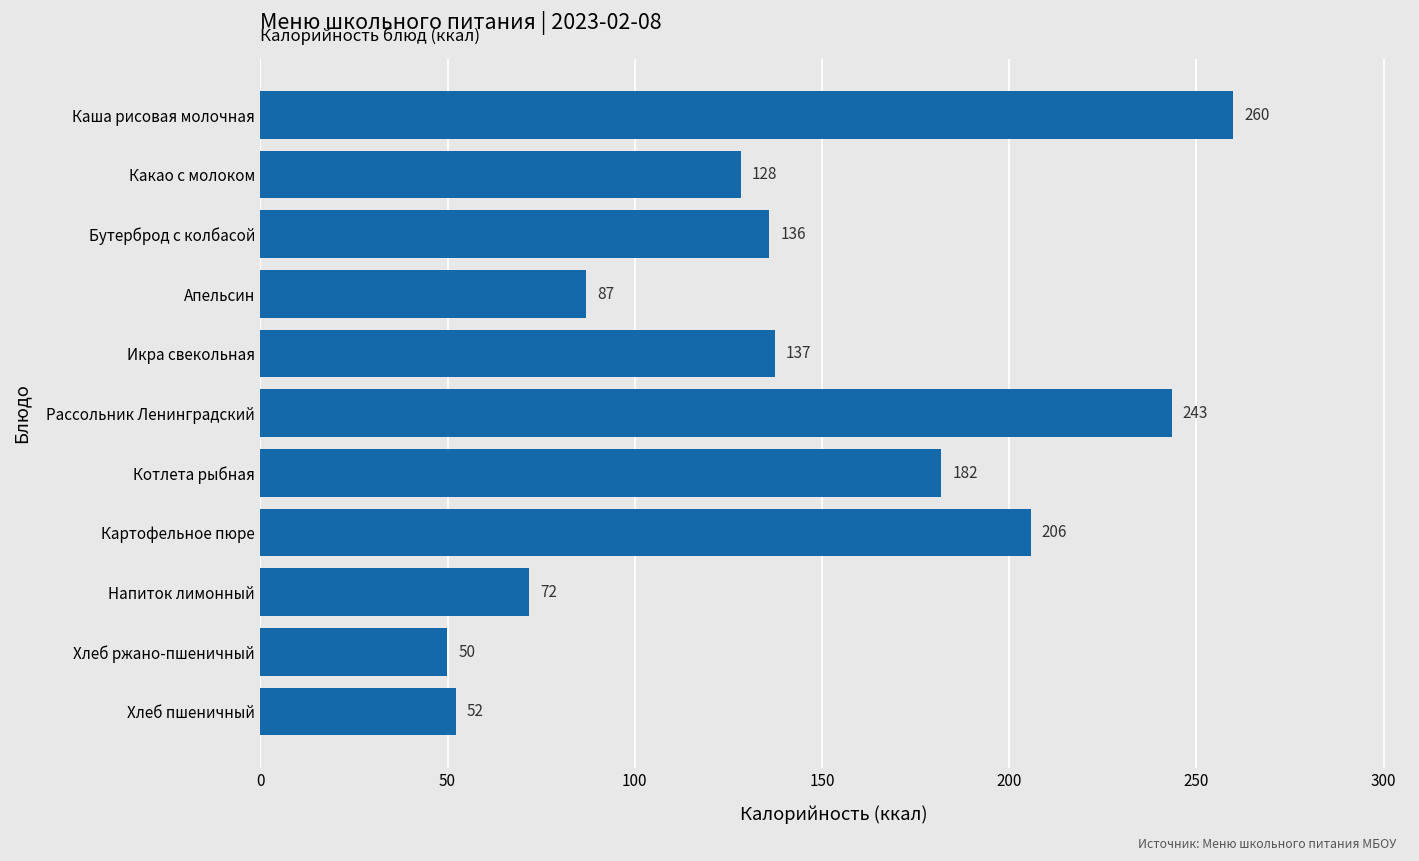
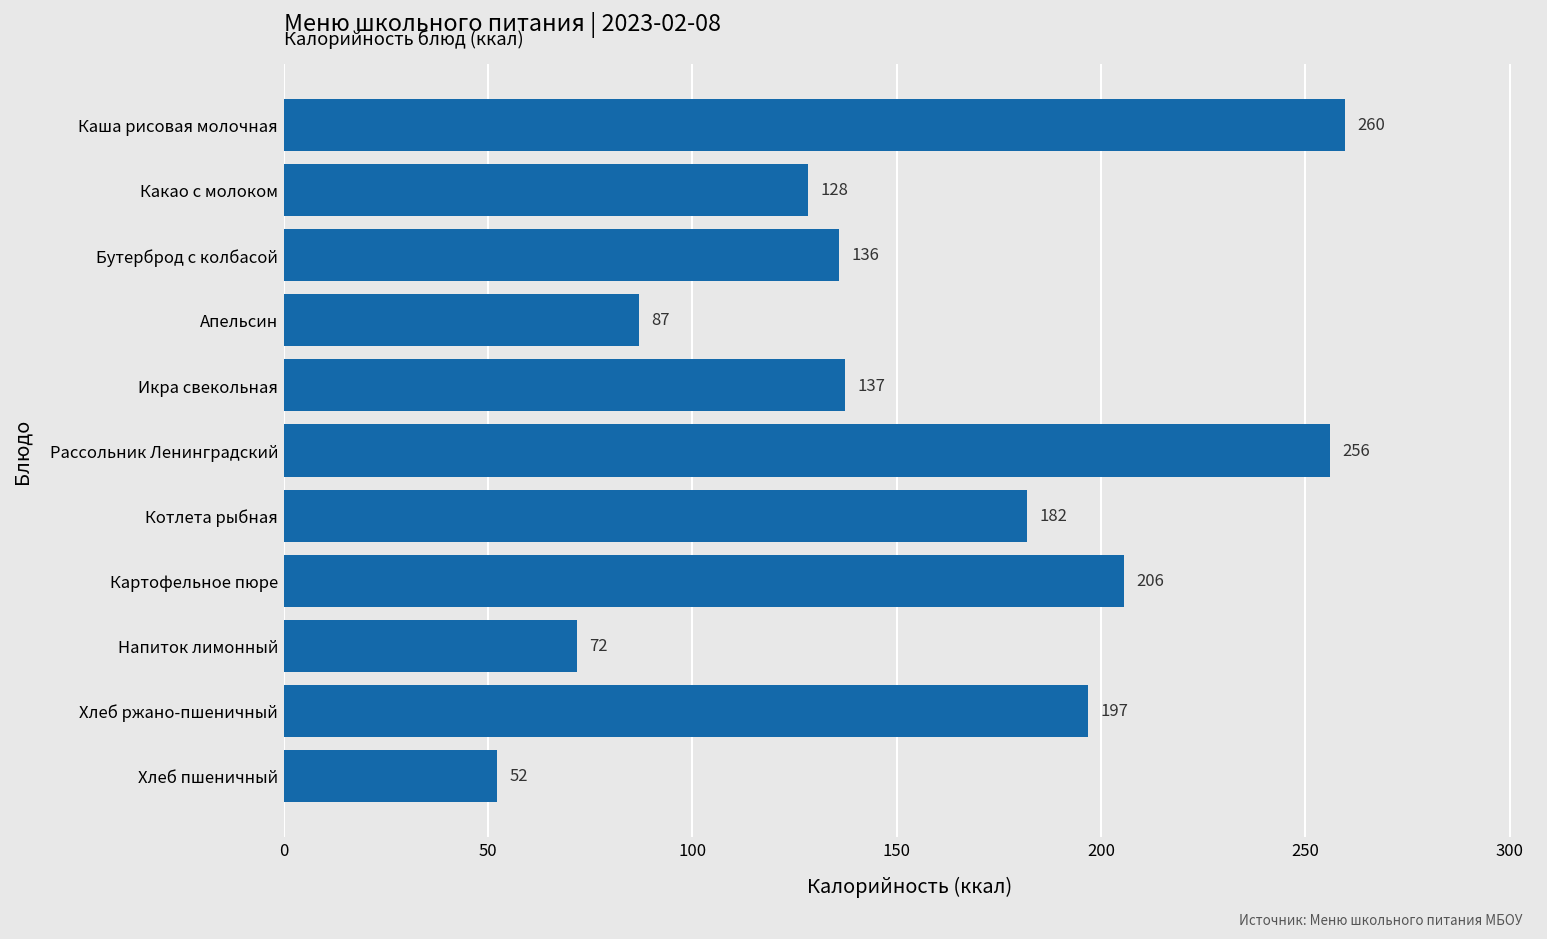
  {
    "Каша рисовая молочная": 260,
    "Какао с молоком": 128,
    "Бутерброд с колбасой": 136,
    "Апельсин": 87,
    "Икра свекольная": 137,
-   "Рассольник Ленинградский": 243,
+   "Рассольник Ленинградский": 256,
    "Котлета рыбная": 182,
    "Картофельное пюре": 206,
    "Напиток лимонный": 72,
-   "Хлеб ржано-пшеничный": 50,
+   "Хлеб ржано-пшеничный": 197,
    "Хлеб пшеничный": 52
  }
